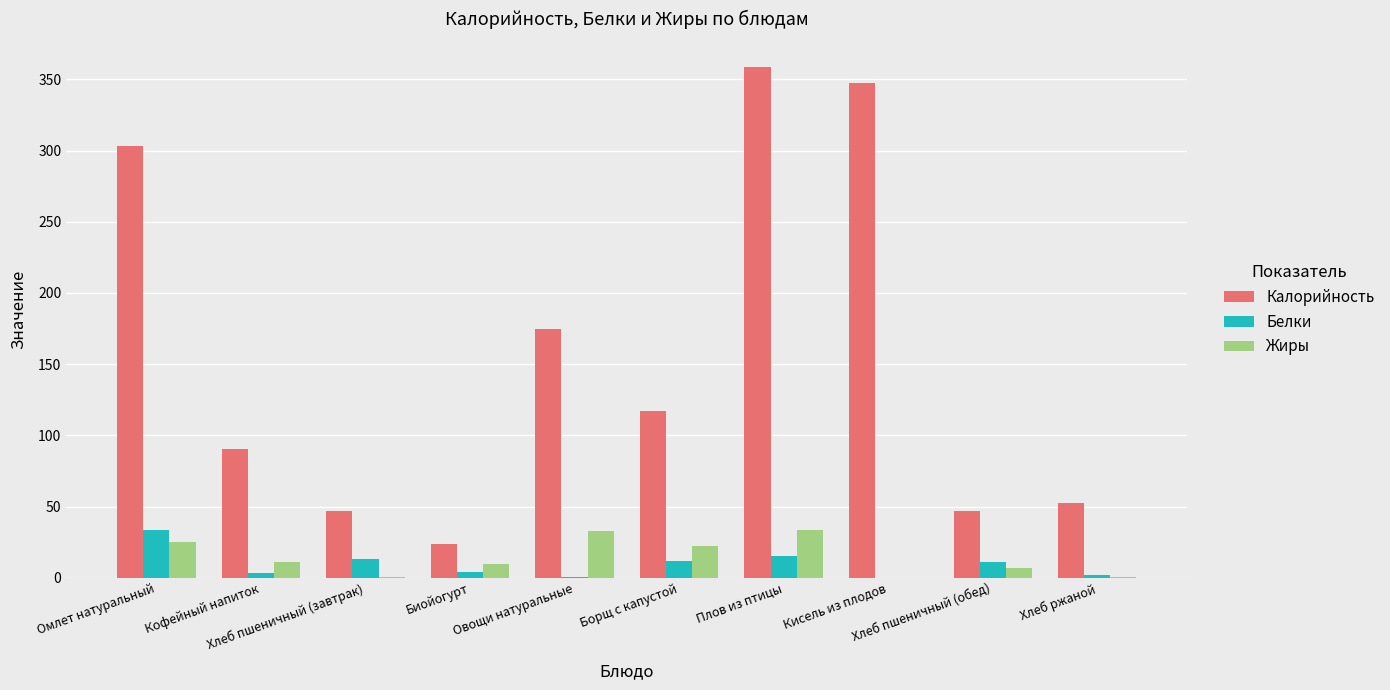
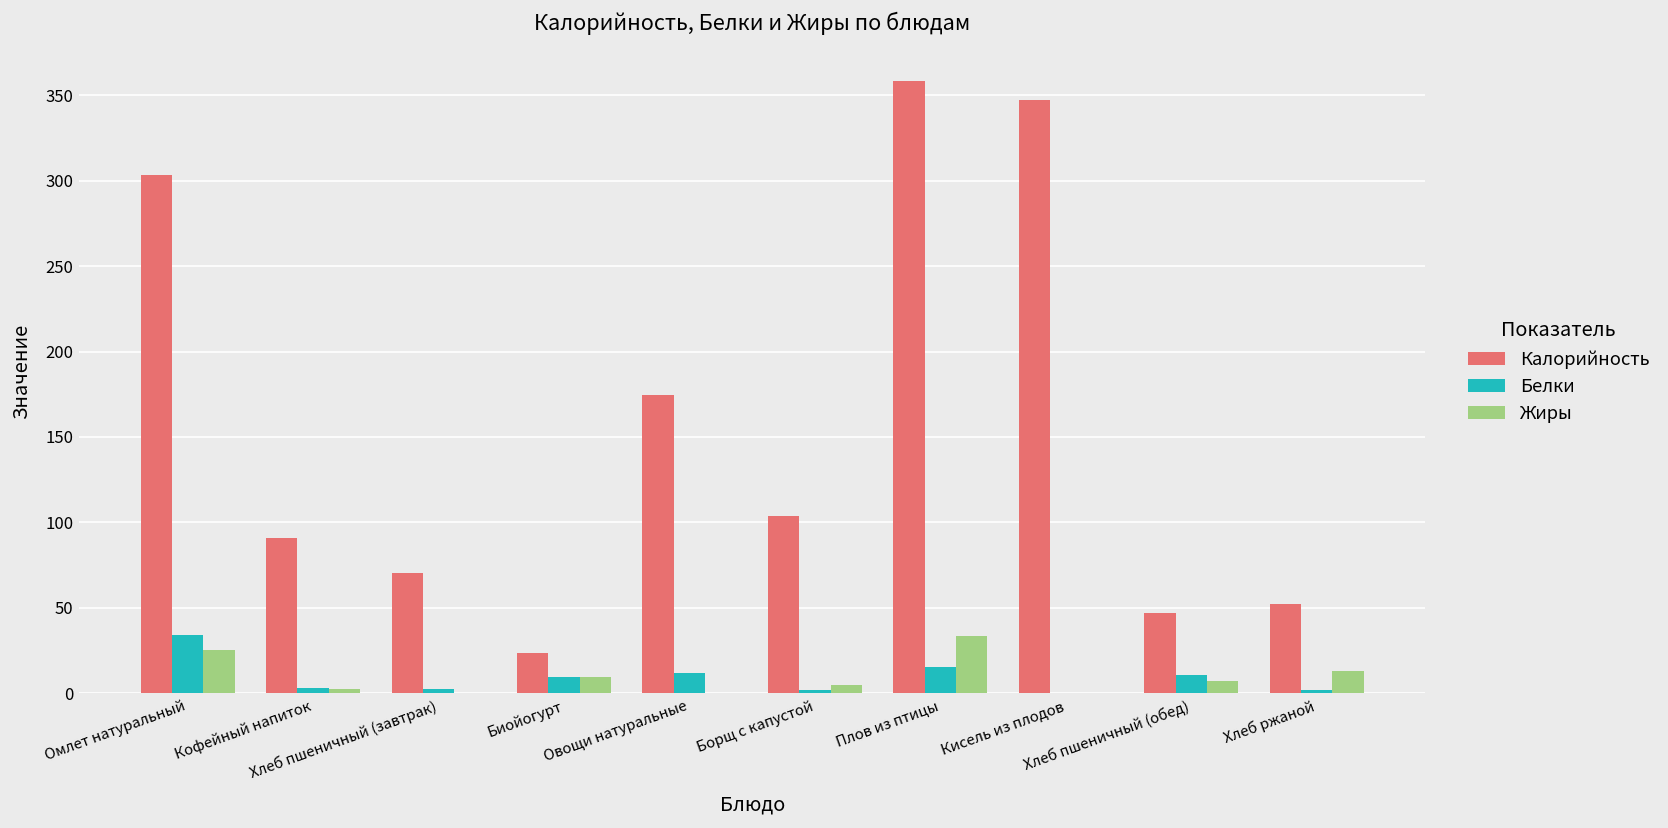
  {
    "Калорийность": {
      "Омлет натуральный": 303,
      "Кофейный напиток": 91,
-     "Хлеб пшеничный (завтрак)": 47,
+     "Хлеб пшеничный (завтрак)": 71,
      "Биойогурт": 24,
      "Овощи натуральные": 175,
-     "Борщ с капустой": 117,
+     "Борщ с капустой": 104,
      "Плов из птицы": 358,
      "Кисель из плодов": 347,
      "Хлеб пшеничный (обед)": 47,
      "Хлеб ржаной": 52
    },
    "Белки": {
      "Омлет натуральный": 34,
      "Кофейный напиток": 3,
-     "Хлеб пшеничный (завтрак)": 13,
-     "Биойогурт": 4,
-     "Овощи натуральные": 0,
-     "Борщ с капустой": 12,
+     "Хлеб пшеничный (завтрак)": 2,
+     "Биойогурт": 10,
+     "Овощи натуральные": 12,
+     "Борщ с капустой": 2,
      "Плов из птицы": 15,
      "Хлеб пшеничный (обед)": 11,
      "Хлеб ржаной": 2
    },
    "Жиры": {
      "Омлет натуральный": 25,
-     "Кофейный напиток": 11,
+     "Кофейный напиток": 3,
      "Биойогурт": 10,
-     "Овощи натуральные": 33,
-     "Борщ с капустой": 23,
+     "Овощи натуральные": 0,
+     "Борщ с капустой": 5,
      "Плов из птицы": 33,
      "Хлеб пшеничный (обед)": 7,
-     "Хлеб ржаной": 0
+     "Хлеб ржаной": 13
    }
  }
